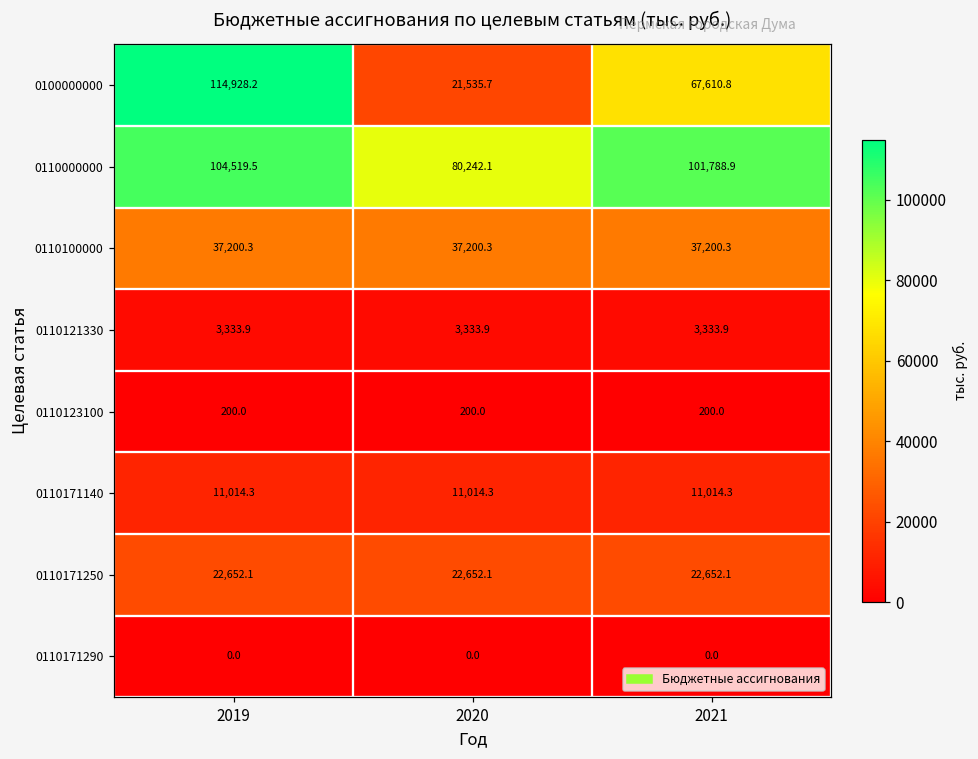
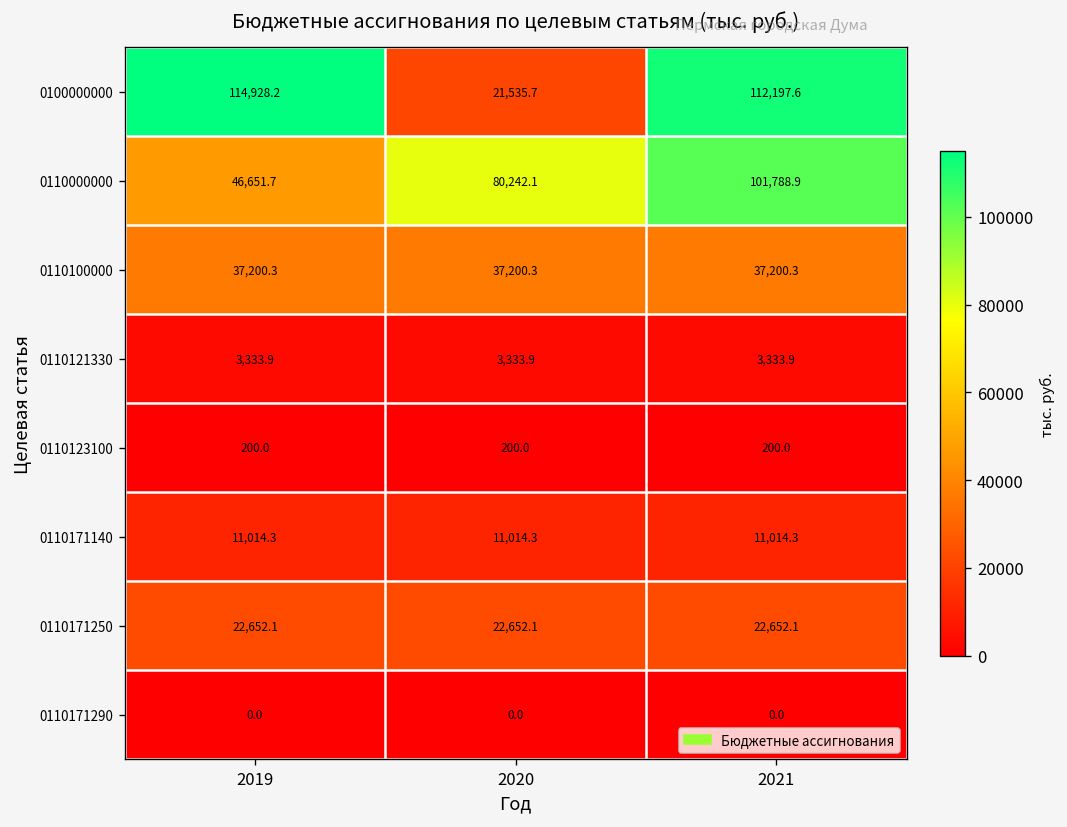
  {
    "0100000000": {
      "2019": "114,928.2",
      "2020": "21,535.7",
-     "2021": "67,610.8"
+     "2021": "112,197.6"
    },
    "0110000000": {
-     "2019": "104,519.5",
+     "2019": "46,651.7",
      "2020": "80,242.1",
      "2021": "101,788.9"
    },
    "0110100000": {
      "2019": "37,200.3",
      "2020": "37,200.3",
      "2021": "37,200.3"
    },
    "0110121330": {
      "2019": "3,333.9",
      "2020": "3,333.9",
      "2021": "3,333.9"
    },
    "0110123100": {
      "2019": "200.0",
      "2020": "200.0",
      "2021": "200.0"
    },
    "0110171140": {
      "2019": "11,014.3",
      "2020": "11,014.3",
      "2021": "11,014.3"
    },
    "0110171250": {
      "2019": "22,652.1",
      "2020": "22,652.1",
      "2021": "22,652.1"
    },
    "0110171290": {
      "2019": "0.0",
      "2020": "0.0",
      "2021": "0.0"
    }
  }
